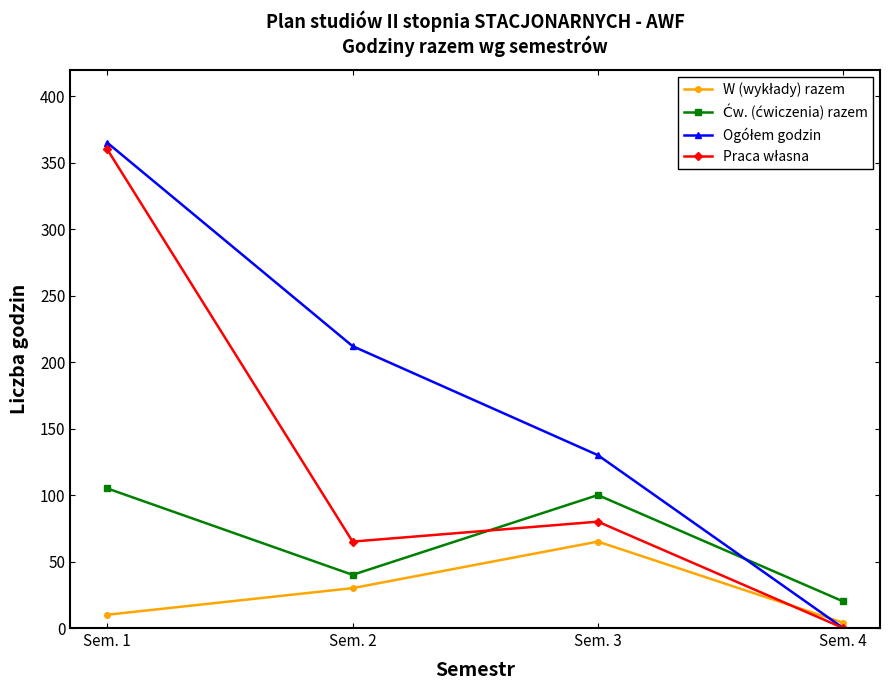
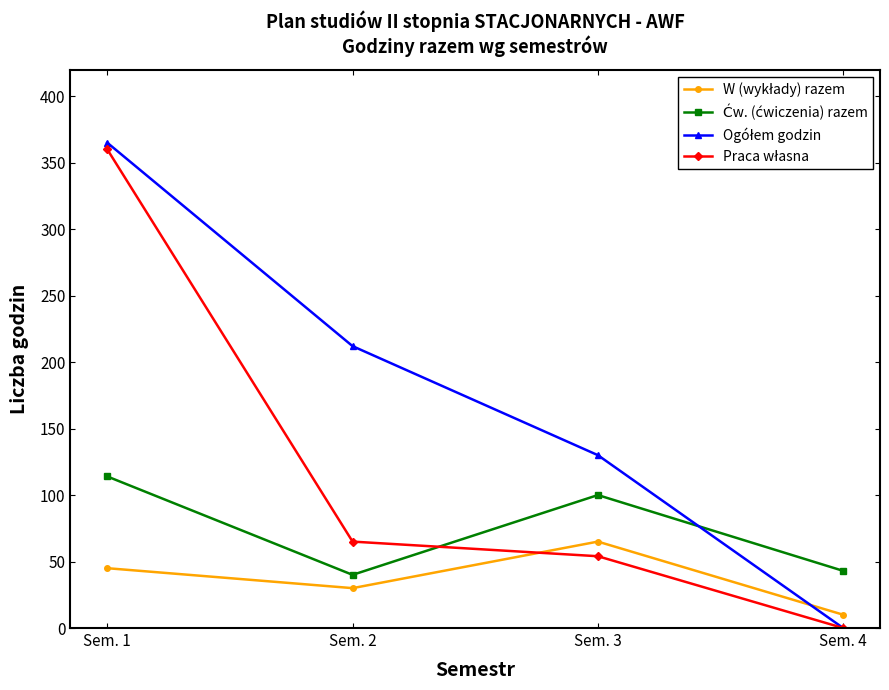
  {
    "W (wykłady) razem": {
-     "Sem. 1": 10,
+     "Sem. 1": 45,
      "Sem. 2": 30,
      "Sem. 3": 65,
-     "Sem. 4": 4
+     "Sem. 4": 10
    },
    "Ćw. (ćwiczenia) razem": {
-     "Sem. 1": 105,
+     "Sem. 1": 114,
      "Sem. 2": 40,
      "Sem. 3": 100,
-     "Sem. 4": 20
+     "Sem. 4": 43
    },
    "Ogółem godzin": {
      "Sem. 1": 365,
      "Sem. 2": 212,
      "Sem. 3": 130
    },
    "Praca własna": {
      "Sem. 1": 360,
      "Sem. 2": 65,
-     "Sem. 3": 80
+     "Sem. 3": 54
    }
  }
